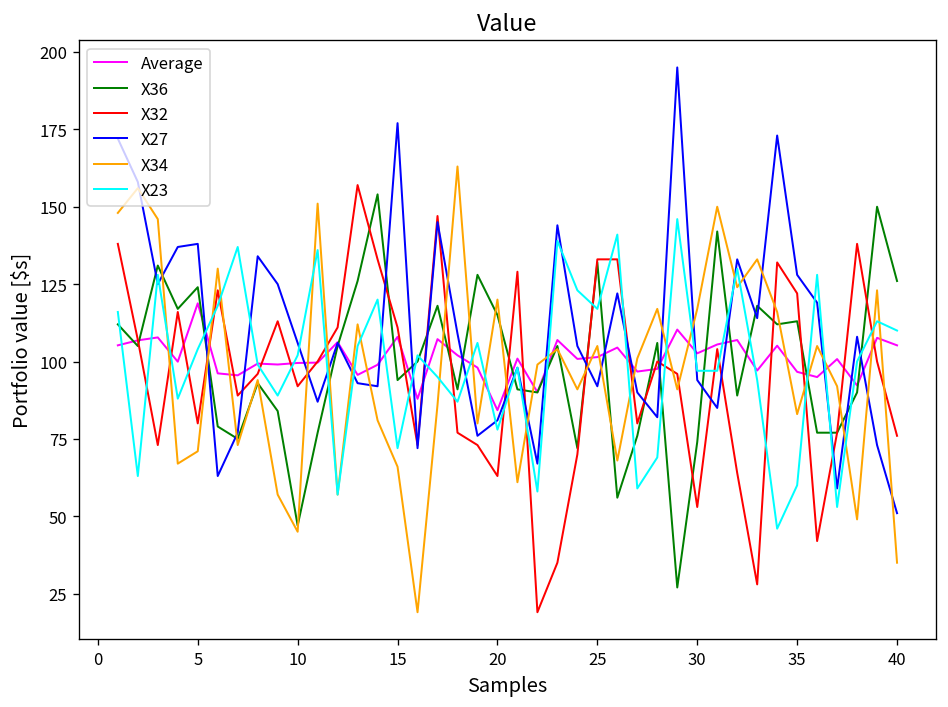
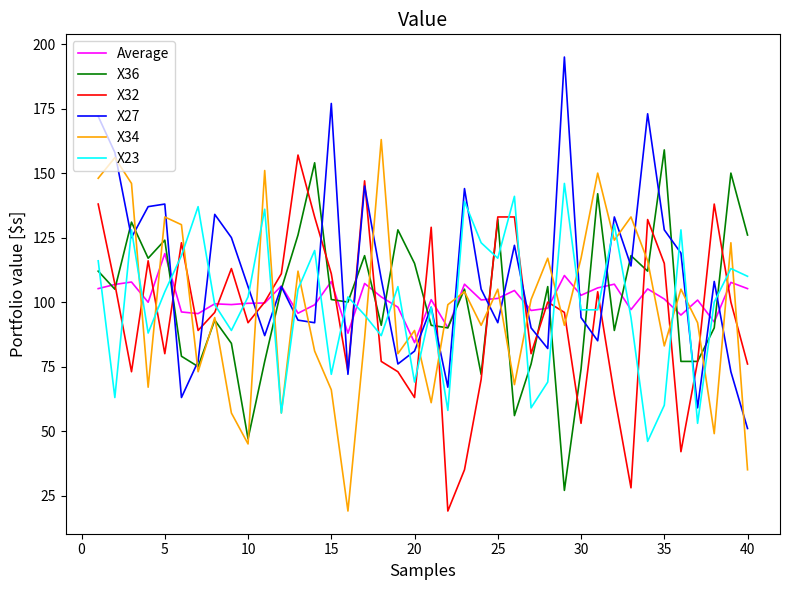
  {
    "Average": {
      "5": 119,
      "10": 100,
      "15": 108,
      "20": 84,
      "25": 101,
      "30": 103,
-     "35": 97,
+     "35": 101,
      "40": 105
    },
    "X36": {
      "5": 124,
      "10": 47,
-     "15": 94,
+     "15": 101,
      "20": 115,
      "30": 74,
-     "35": 113,
+     "35": 159,
      "40": 126
    },
    "X32": {
      "5": 80,
      "10": 92,
      "15": 111,
      "20": 63,
      "30": 53,
-     "35": 122,
+     "35": 115,
      "40": 76
    },
    "X27": {
      "5": 138,
      "10": 106,
      "15": 177,
      "20": 81,
      "25": 92,
      "30": 94,
      "35": 128,
      "40": 51
    },
    "X34": {
-     "5": 71,
+     "5": 133,
      "10": 45,
      "15": 66,
-     "20": 120,
+     "20": 89,
      "25": 105,
      "30": 117,
      "35": 83,
      "40": 35
    },
    "X23": {
      "5": 104,
      "10": 102,
      "15": 72,
-     "20": 78,
+     "20": 69,
      "25": 117,
      "30": 97,
      "35": 60,
      "40": 110
    }
  }
